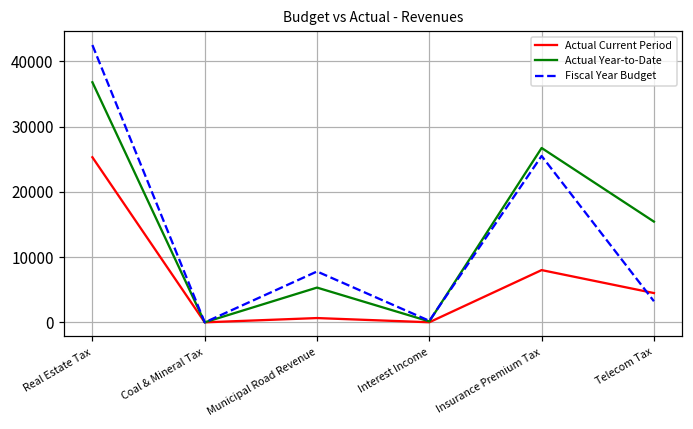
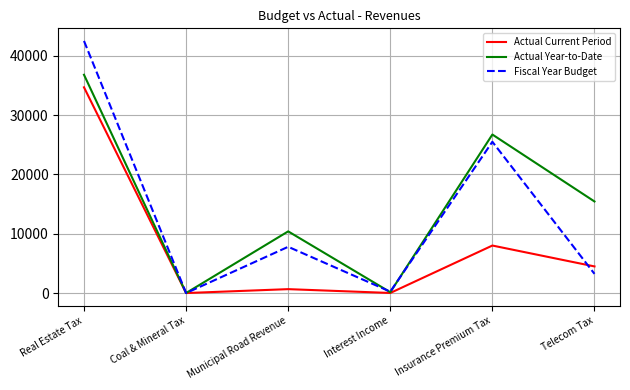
  {
    "Actual Current Period": {
-     "Real Estate Tax": 25000,
+     "Real Estate Tax": 35000,
      "Municipal Road Revenue": 1000,
      "Insurance Premium Tax": 8000,
      "Telecom Tax": 4000
    },
    "Actual Year-to-Date": {
      "Real Estate Tax": 37000,
-     "Municipal Road Revenue": 5000,
+     "Municipal Road Revenue": 10000,
      "Insurance Premium Tax": 27000,
      "Telecom Tax": 15000
    },
    "Fiscal Year Budget": {
      "Real Estate Tax": 43000,
      "Municipal Road Revenue": 8000,
      "Insurance Premium Tax": 26000,
      "Telecom Tax": 3000
    }
  }
